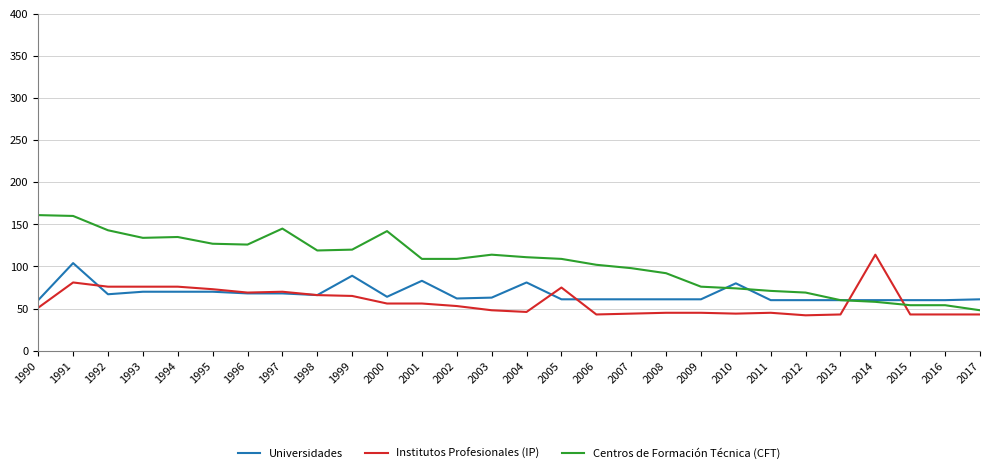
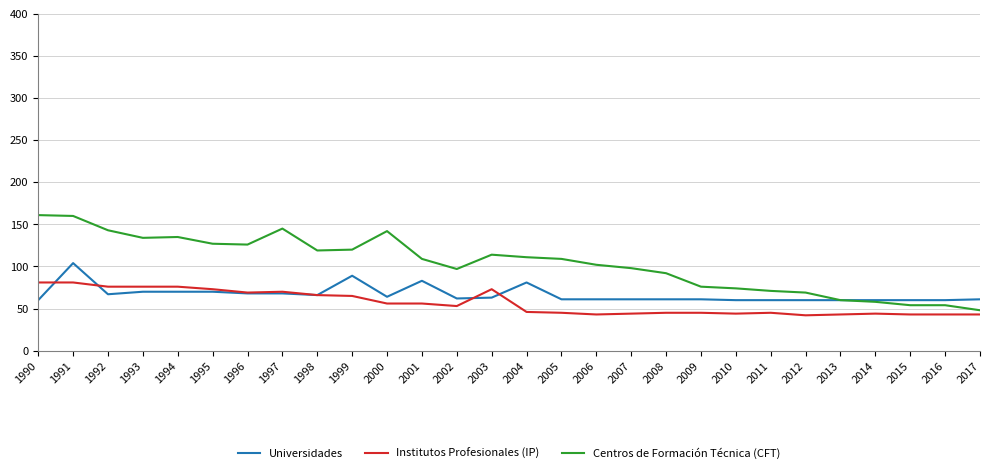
  {
    "Universidades": {
      "1990": 60,
      "1991": 100,
      "1992": 70,
      "1993": 70,
      "1994": 70,
      "1995": 70,
      "1999": 90,
      "2000": 60,
      "2001": 80,
      "2002": 60,
      "2003": 60,
      "2004": 80,
      "2005": 60,
      "2006": 60,
      "2007": 60,
      "2008": 60,
      "2009": 60,
-     "2010": 80,
+     "2010": 60,
      "2011": 60,
      "2012": 60,
      "2015": 60,
      "2016": 60,
      "2017": 60
    },
    "Institutos Profesionales (IP)": {
-     "1990": 50,
+     "1990": 80,
      "1991": 80,
      "1992": 80,
      "1993": 80,
      "1994": 80,
      "1995": 70,
      "1999": 70,
      "2000": 60,
      "2001": 60,
      "2002": 50,
-     "2003": 50,
+     "2003": 70,
      "2004": 50,
-     "2005": 80,
+     "2005": 50,
      "2006": 40,
      "2007": 40,
      "2008": 50,
      "2009": 50,
      "2010": 40,
      "2011": 50,
      "2012": 40,
      "2013": 40,
-     "2014": 110,
+     "2014": 40,
      "2015": 40,
      "2016": 40,
      "2017": 40
    },
    "Centros de Formación Técnica (CFT)": {
      "1990": 160,
      "1991": 160,
      "1992": 140,
      "1993": 130,
      "1994": 140,
      "1995": 130,
      "1996": 130,
      "1997": 150,
      "1998": 120,
      "1999": 120,
      "2000": 140,
      "2001": 110,
-     "2002": 110,
+     "2002": 100,
      "2003": 110,
      "2004": 110,
      "2005": 110,
      "2006": 100,
      "2007": 100,
      "2008": 90,
      "2009": 80,
      "2010": 70,
      "2011": 70,
      "2012": 70,
      "2015": 50,
      "2016": 50,
      "2017": 50
    }
  }
